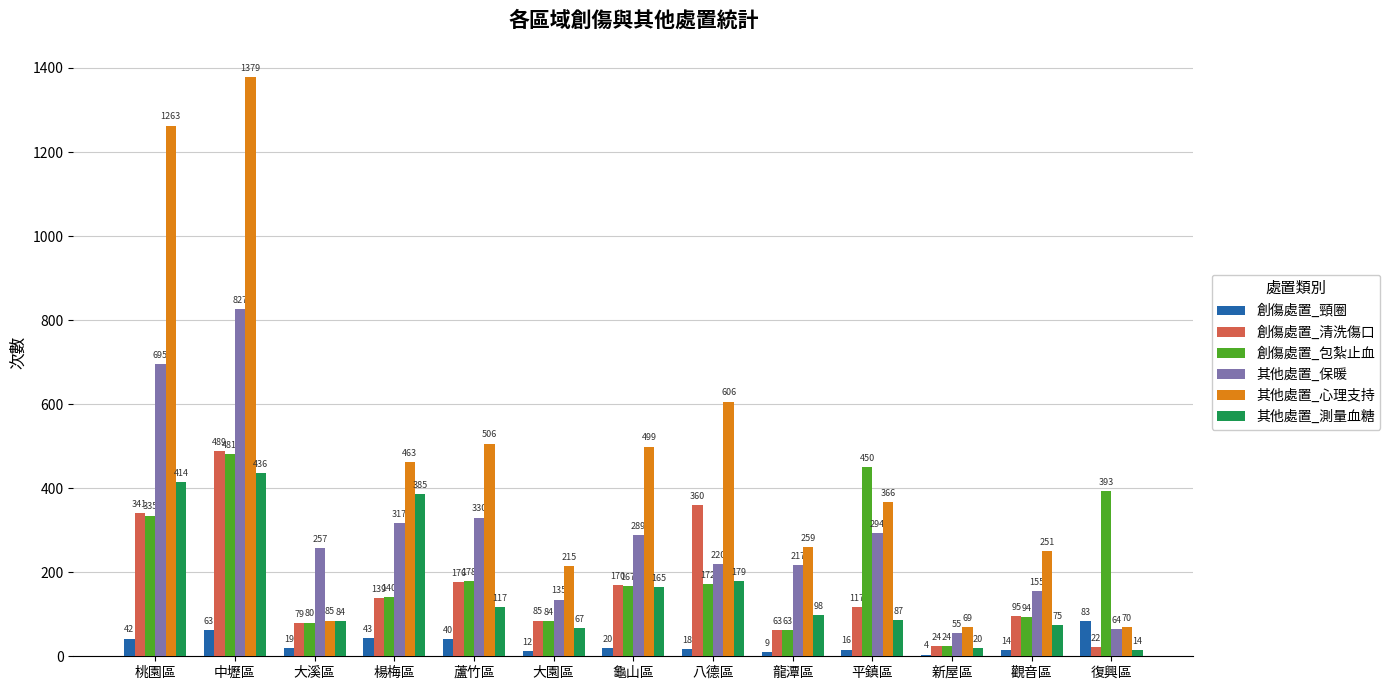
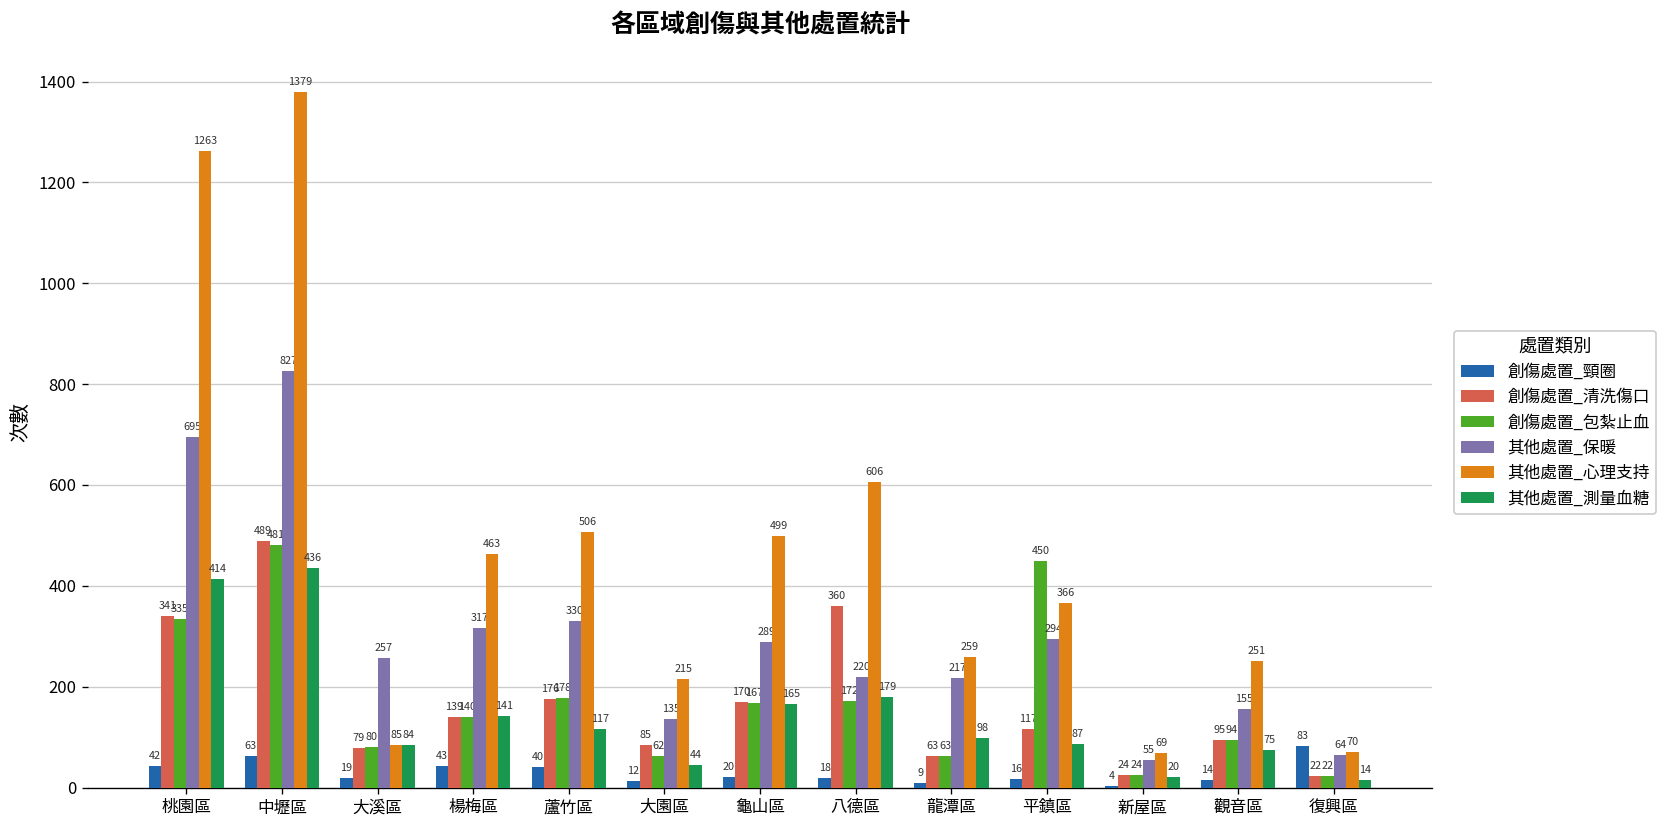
  {
    "創傷處置_頸圈": {
      "桃園區": 42,
      "中壢區": 63,
      "大溪區": 19,
      "楊梅區": 43,
      "蘆竹區": 40,
      "大園區": 12,
      "龜山區": 20,
      "八德區": 18,
      "龍潭區": 9,
      "平鎮區": 16,
      "新屋區": 4,
      "觀音區": 14,
      "復興區": 83
    },
    "創傷處置_清洗傷口": {
      "大溪區": 79,
      "大園區": 85,
      "八德區": 360,
      "龍潭區": 63,
      "平鎮區": 117,
      "新屋區": 24,
      "觀音區": 95,
      "復興區": 22
    },
    "創傷處置_包紮止血": {
      "大溪區": 80,
-     "大園區": 84,
+     "大園區": 62,
      "八德區": 172,
      "龍潭區": 63,
      "平鎮區": 450,
      "新屋區": 24,
      "觀音區": 94,
-     "復興區": 393
+     "復興區": 22
    },
    "其他處置_保暖": {
      "桃園區": 695,
      "中壢區": 827,
      "大溪區": 257,
      "楊梅區": 317,
      "蘆竹區": 330,
      "大園區": 135,
      "龜山區": 289,
      "八德區": 220,
      "龍潭區": 217,
      "平鎮區": 294,
      "新屋區": 55,
      "觀音區": 155,
      "復興區": 64
    },
    "其他處置_心理支持": {
      "桃園區": 1263,
      "中壢區": 1379,
      "大溪區": 85,
      "楊梅區": 463,
      "蘆竹區": 506,
      "大園區": 215,
      "龜山區": 499,
      "八德區": 606,
      "龍潭區": 259,
      "平鎮區": 366,
      "新屋區": 69,
      "觀音區": 251,
      "復興區": 70
    },
    "其他處置_測量血糖": {
      "桃園區": 414,
      "中壢區": 436,
      "大溪區": 84,
-     "楊梅區": 385,
+     "楊梅區": 141,
      "蘆竹區": 117,
-     "大園區": 67,
+     "大園區": 44,
      "龜山區": 165,
      "八德區": 179,
      "龍潭區": 98,
      "平鎮區": 87,
      "新屋區": 20,
      "觀音區": 75,
      "復興區": 14
    }
  }
